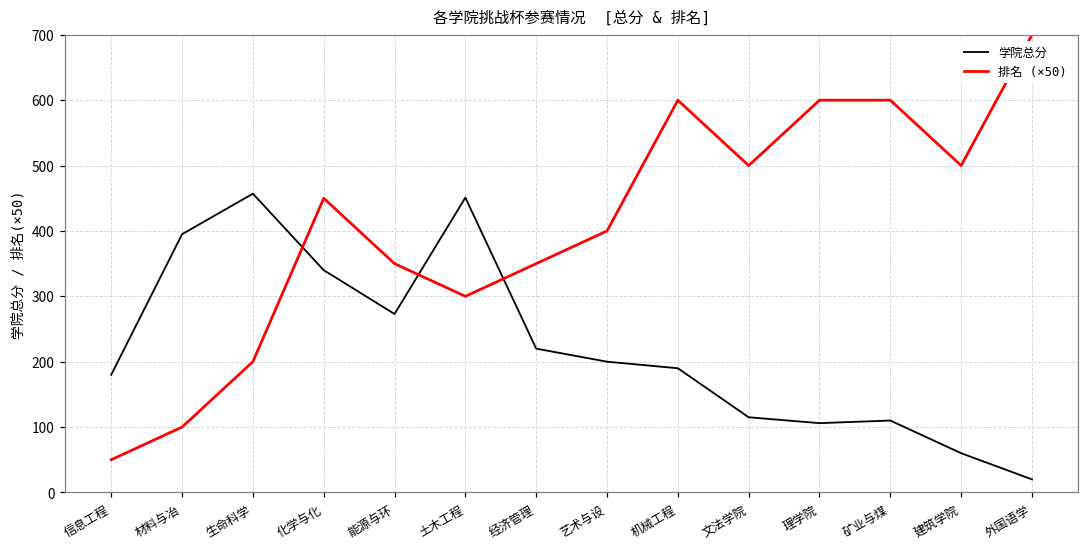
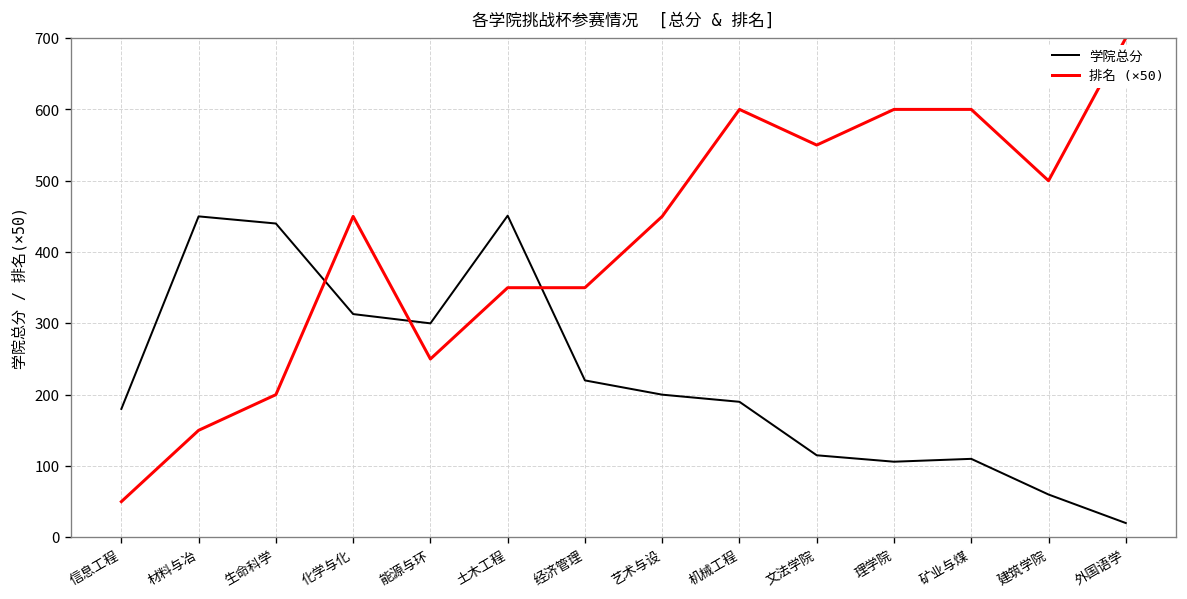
  {
    "学院总分": {
      "信息工程": 180,
-     "材料与冶": 400,
-     "生命科学": 460,
-     "化学与化": 340,
-     "能源与环": 270,
+     "材料与冶": 450,
+     "生命科学": 440,
+     "化学与化": 310,
+     "能源与环": 300,
      "土木工程": 450,
      "经济管理": 220,
      "艺术与设": 200,
      "机械工程": 190,
      "文法学院": 120,
      "理学院": 110,
      "矿业与煤": 110,
      "建筑学院": 60,
      "外国语学": 20
    },
    "排名 (×50)": {
      "信息工程": 50,
-     "材料与冶": 100,
+     "材料与冶": 150,
      "生命科学": 200,
      "化学与化": 450,
-     "能源与环": 350,
-     "土木工程": 300,
+     "能源与环": 250,
+     "土木工程": 350,
      "经济管理": 350,
-     "艺术与设": 400,
+     "艺术与设": 450,
      "机械工程": 600,
-     "文法学院": 500,
+     "文法学院": 550,
      "理学院": 600,
      "矿业与煤": 600,
      "建筑学院": 500,
      "外国语学": 700
    }
  }
